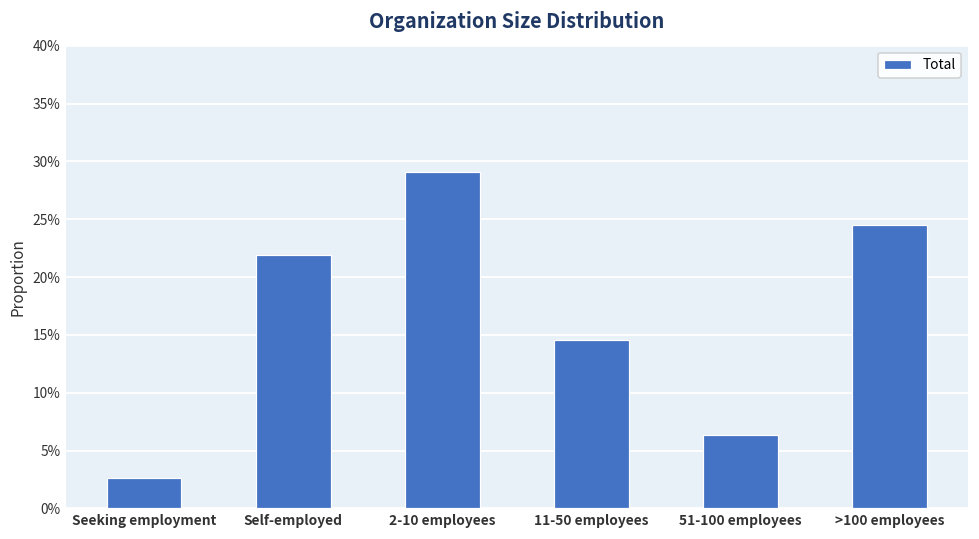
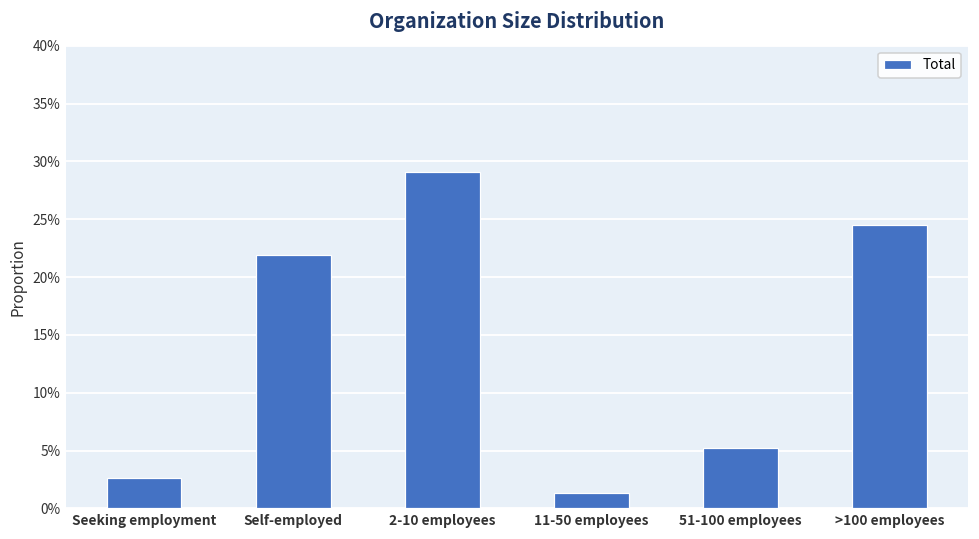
  {
    "Seeking employment": "2.6%",
    "Self-employed": "22.0%",
    "2-10 employees": "29.1%",
-   "11-50 employees": "14.5%",
-   "51-100 employees": "6.4%",
+   "11-50 employees": "1.3%",
+   "51-100 employees": "5.2%",
    ">100 employees": "24.5%"
  }
